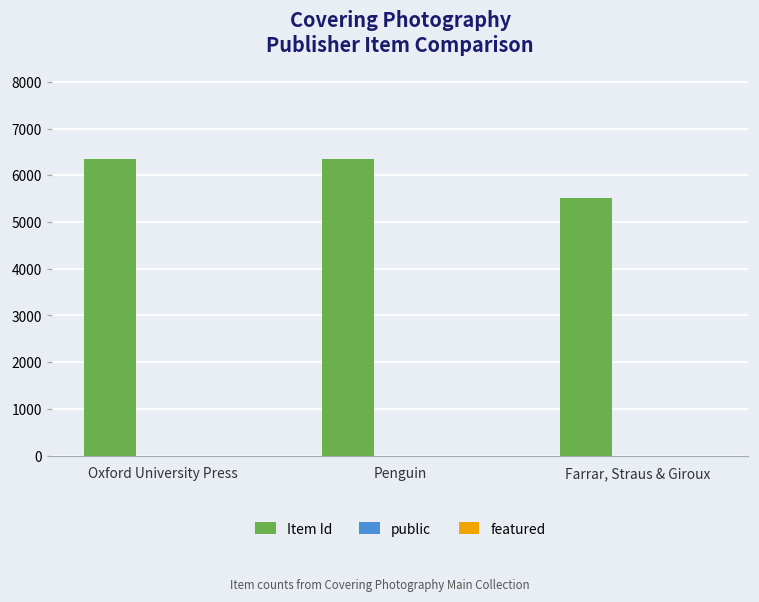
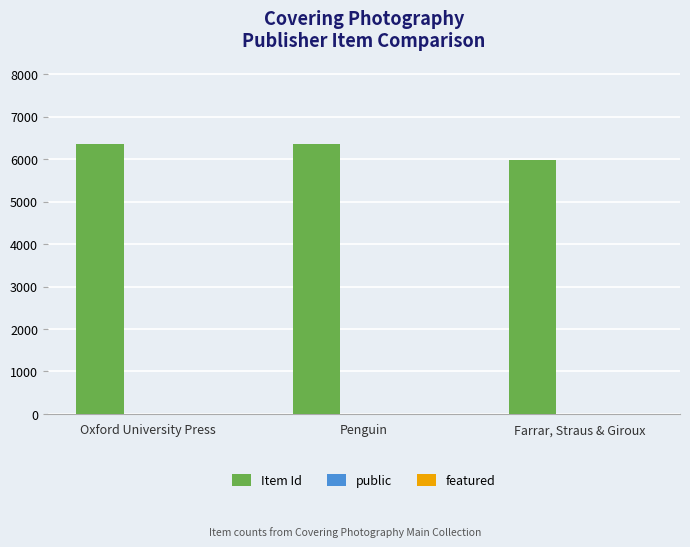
  {
    "Item Id": {
      "Oxford University Press": 6400,
      "Penguin": 6400,
-     "Farrar, Straus & Giroux": 5500
+     "Farrar, Straus & Giroux": 6000
    },
    "featured": {
      "Oxford University Press": 0,
      "Penguin": 0,
      "Farrar, Straus & Giroux": 0
    }
  }
